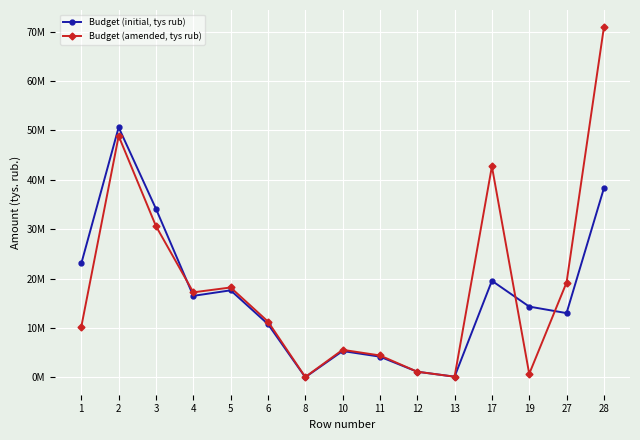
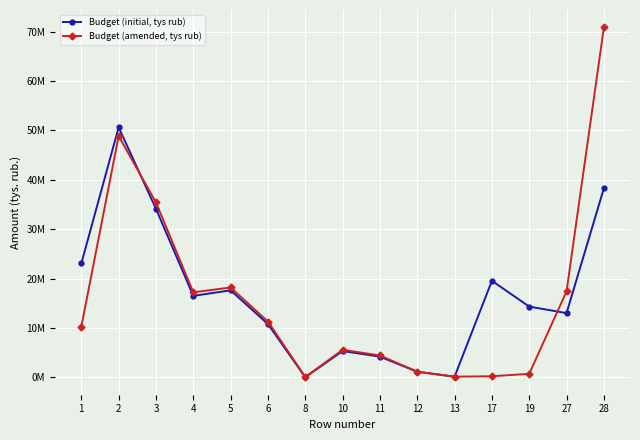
  {
    "Budget (initial, tys rub)": {
      "1": 23000000,
      "2": 51000000,
      "3": 34000000,
      "4": 16000000,
      "5": 18000000,
      "6": 11000000,
      "17": 20000000,
      "19": 14000000,
      "27": 13000000,
      "28": 38000000
    },
    "Budget (amended, tys rub)": {
      "1": 10000000,
      "2": 49000000,
-     "3": 31000000,
+     "3": 35000000,
      "4": 17000000,
      "5": 18000000,
      "6": 11000000,
-     "17": 43000000,
+     "17": 0,
      "19": 1000000,
-     "27": 19000000,
+     "27": 17000000,
      "28": 71000000
    }
  }
